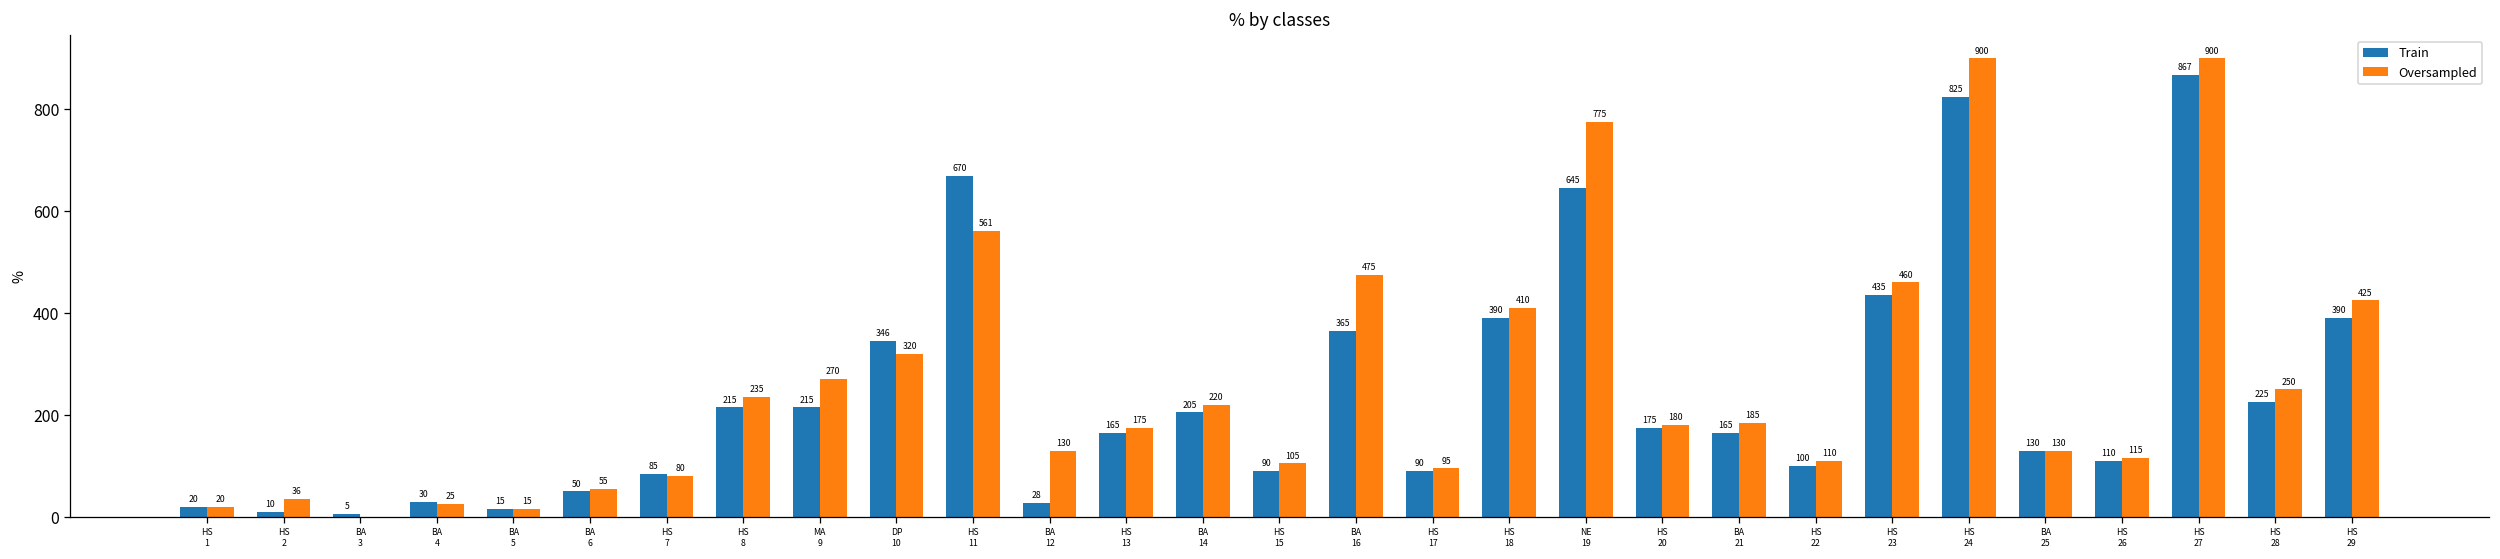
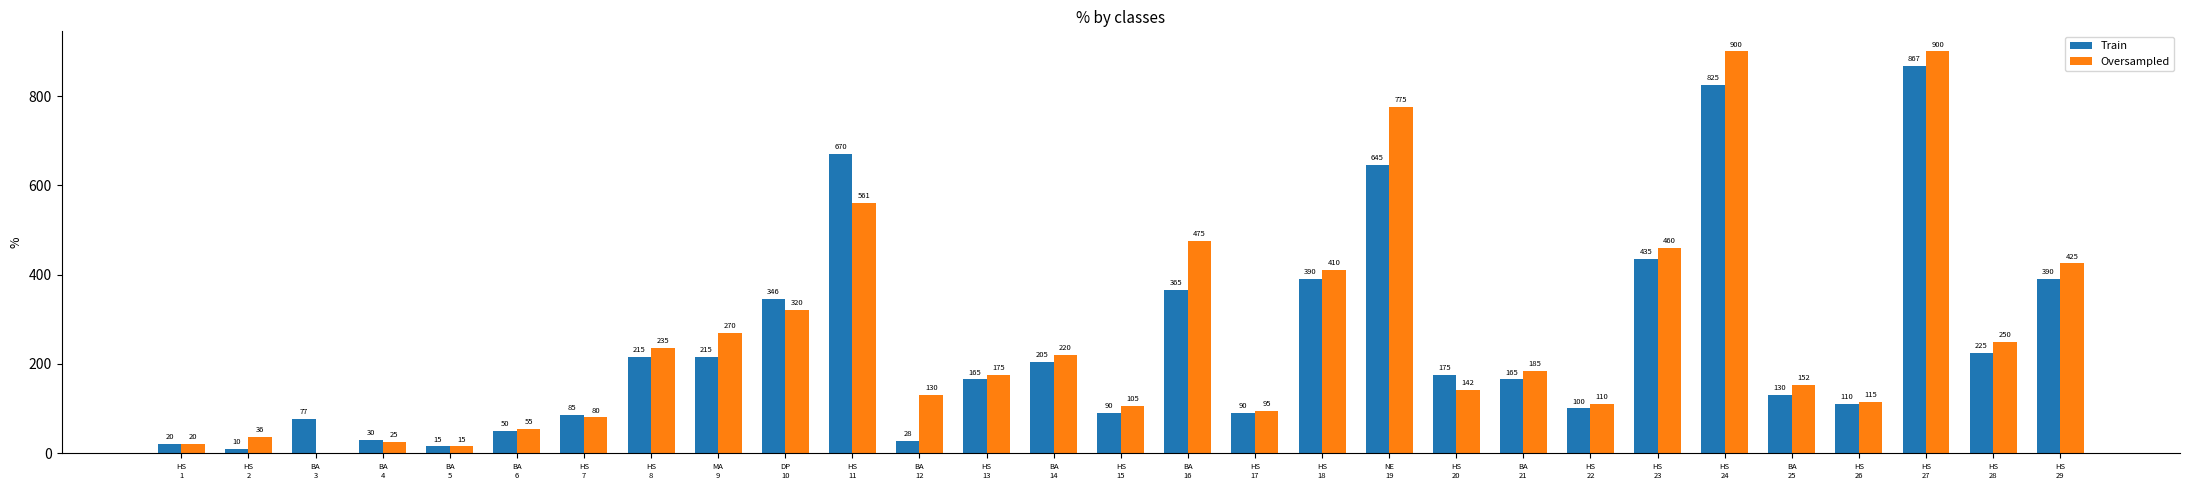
  {
    "Train": {
      "HS 1": 20,
      "HS 2": 10,
-     "BA 3": 5,
+     "BA 3": 77,
      "BA 4": 30,
      "BA 5": 15,
      "BA 6": 50,
      "HS 7": 85,
      "HS 8": 215,
      "MA 9": 215,
      "DP 10": 346,
      "HS 11": 670,
      "BA 12": 28,
      "HS 13": 165,
      "BA 14": 205,
      "HS 15": 90,
      "BA 16": 365,
      "HS 17": 90,
      "HS 18": 390,
      "NE 19": 645,
      "HS 20": 175,
      "BA 21": 165,
      "HS 22": 100,
      "HS 23": 435,
      "HS 24": 825,
      "BA 25": 130,
      "HS 26": 110,
      "HS 27": 867,
      "HS 28": 225,
      "HS 29": 390
    },
    "Oversampled": {
      "HS 1": 20,
      "HS 2": 36,
      "BA 4": 25,
      "BA 5": 15,
      "BA 6": 55,
      "HS 7": 80,
      "HS 8": 235,
      "MA 9": 270,
      "DP 10": 320,
      "HS 11": 561,
      "BA 12": 130,
      "HS 13": 175,
      "BA 14": 220,
      "HS 15": 105,
      "BA 16": 475,
      "HS 17": 95,
      "HS 18": 410,
      "NE 19": 775,
-     "HS 20": 180,
+     "HS 20": 142,
      "BA 21": 185,
      "HS 22": 110,
      "HS 23": 460,
      "HS 24": 900,
-     "BA 25": 130,
+     "BA 25": 152,
      "HS 26": 115,
      "HS 27": 900,
      "HS 28": 250,
      "HS 29": 425
    }
  }
